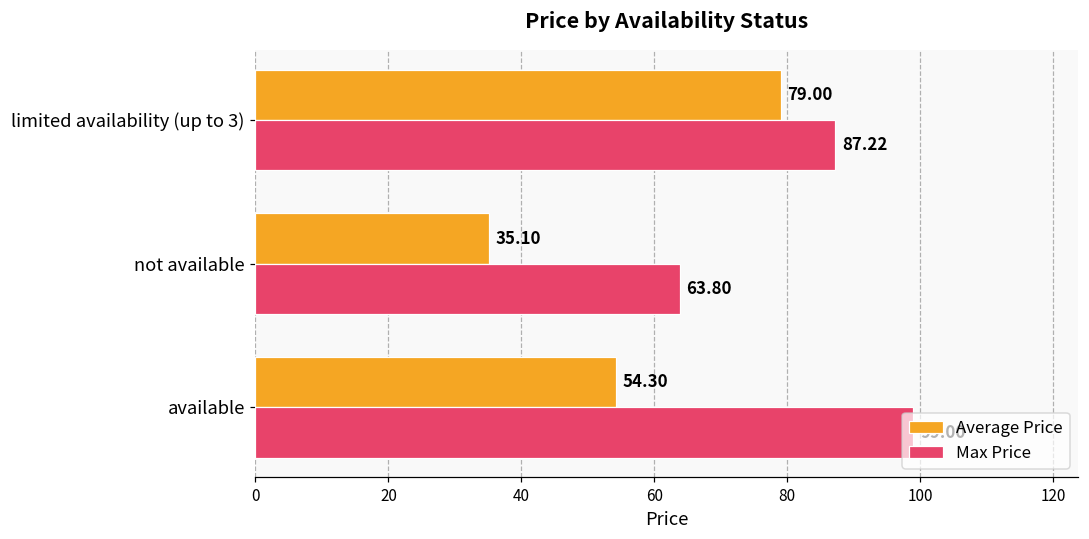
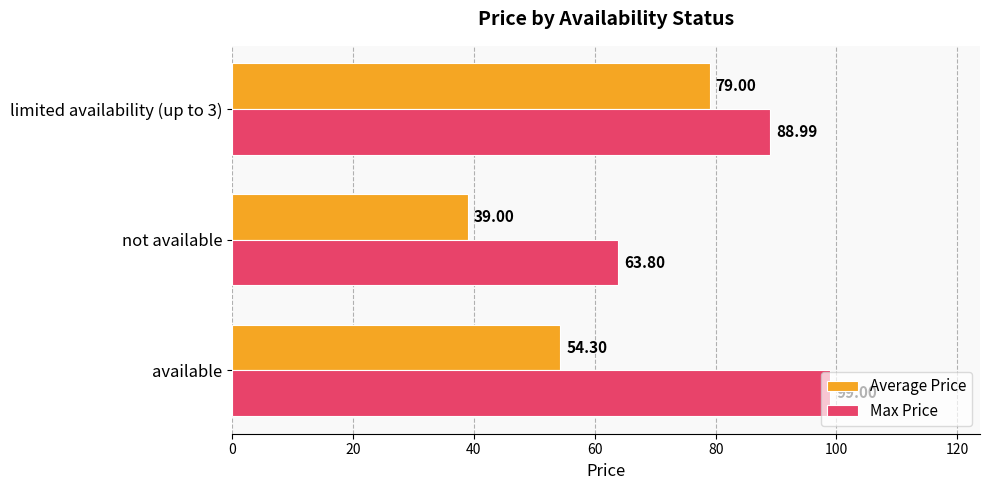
  {
    "Average Price": {
      "limited availability (up to 3)": 79.00,
-     "not available": 35.10,
+     "not available": 39.00,
      "available": 54.30
    },
    "Max Price": {
-     "limited availability (up to 3)": 87.22,
+     "limited availability (up to 3)": 88.99,
      "not available": 63.80
    }
  }
